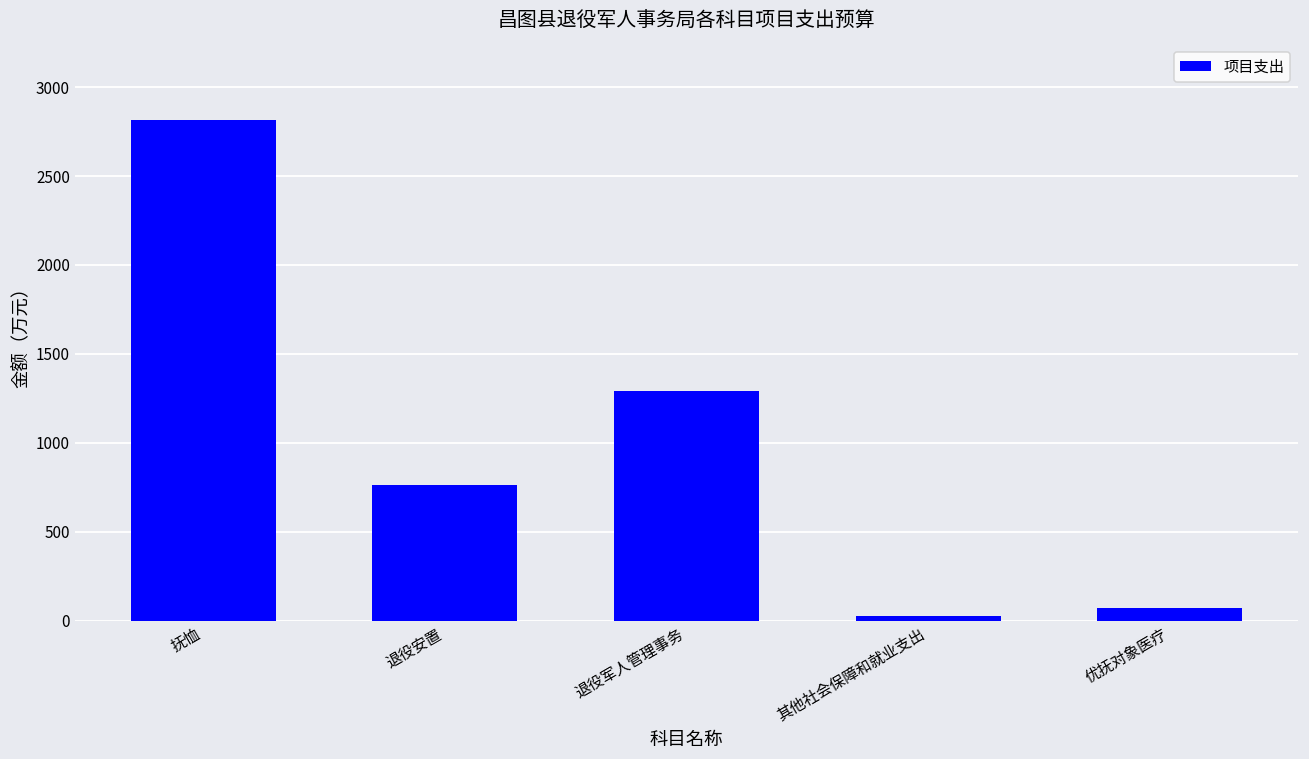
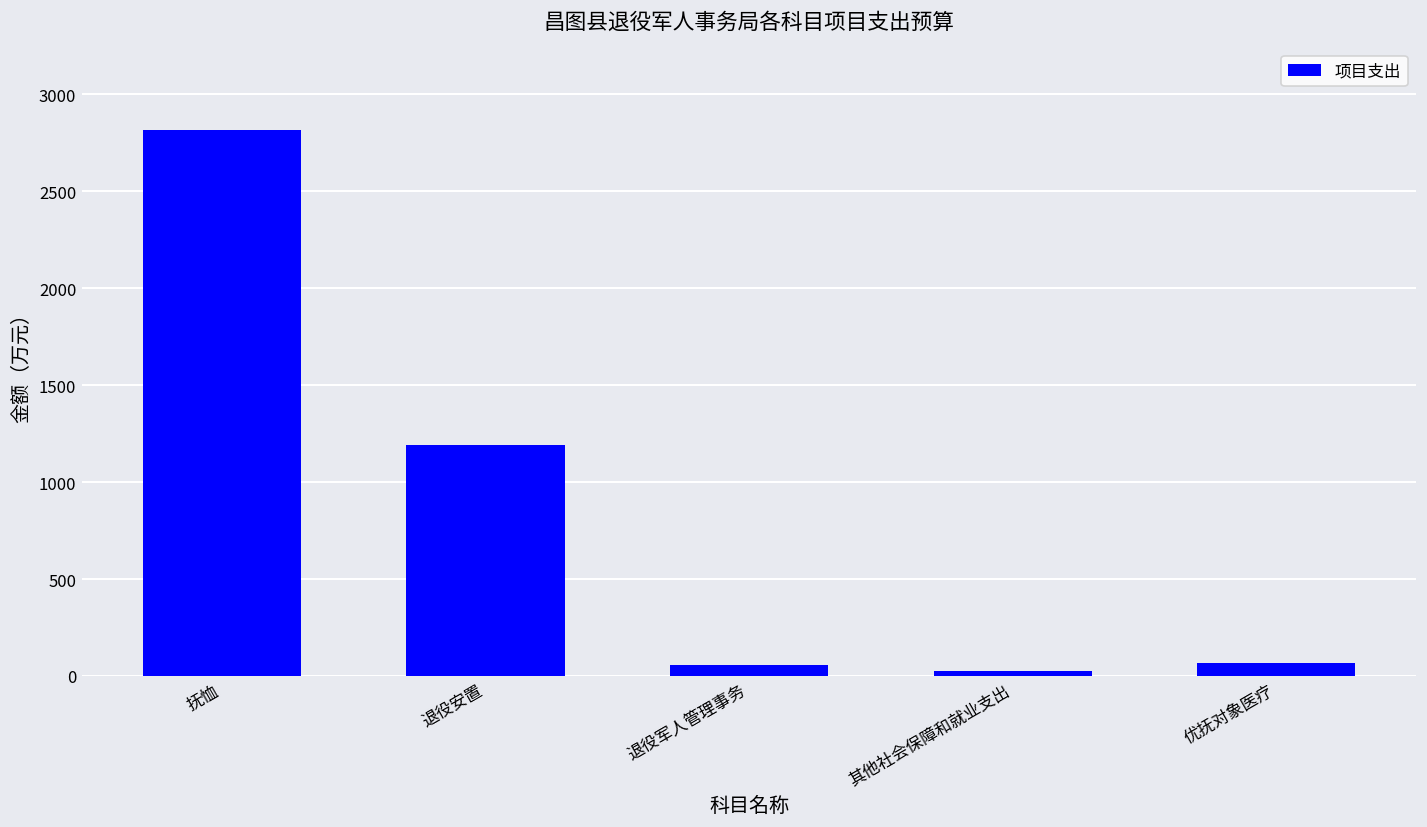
  {
    "抚恤": 2820,
-   "退役安置": 760,
-   "退役军人管理事务": 1290,
+   "退役安置": 1190,
+   "退役军人管理事务": 60,
    "其他社会保障和就业支出": 30,
    "优抚对象医疗": 70
  }
